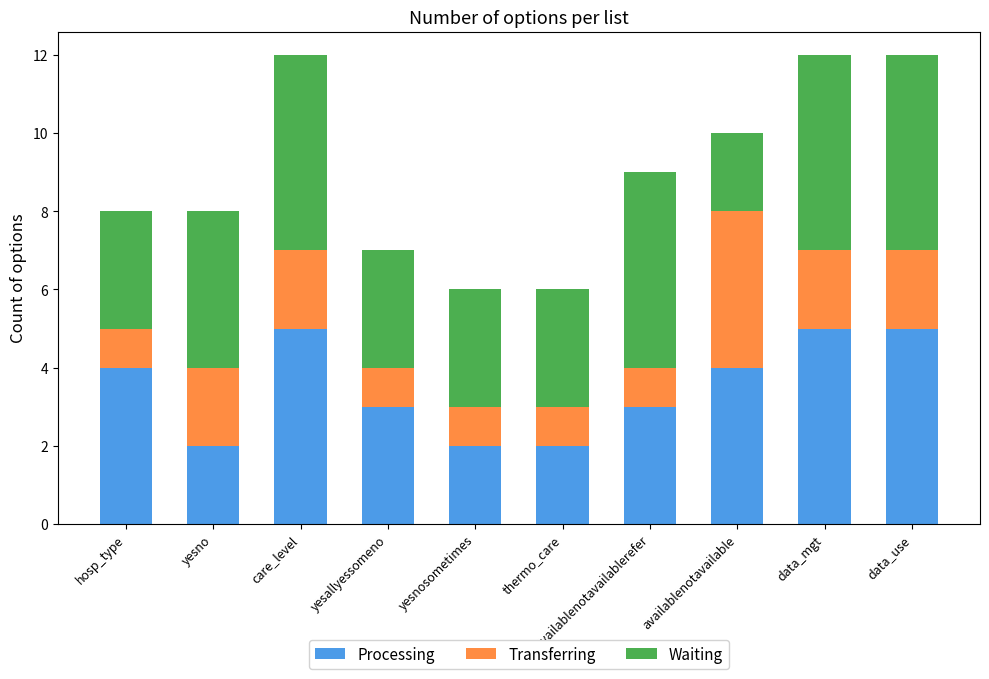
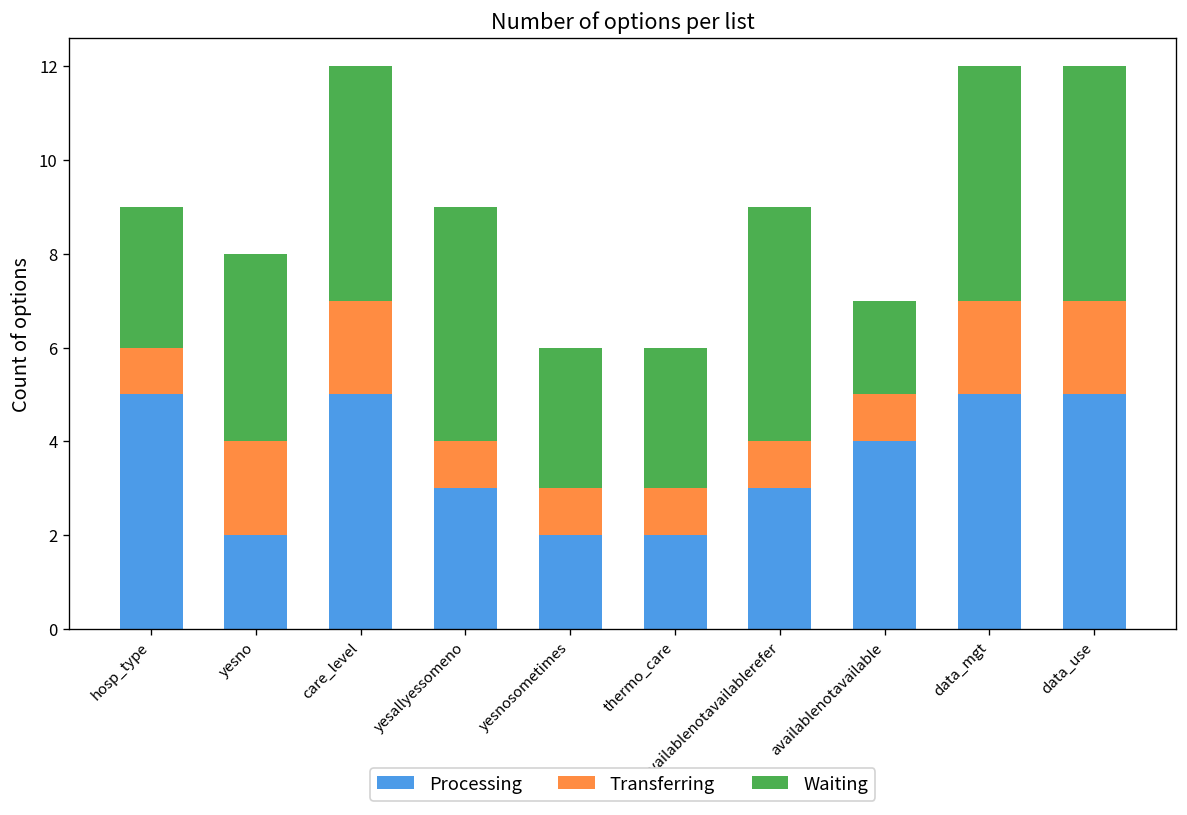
  {
    "Processing": {
-     "hosp_type": 4,
+     "hosp_type": 5,
      "yesno": 2,
      "care_level": 5,
      "yesallyessomeno": 3,
      "yesnosometimes": 2,
      "thermo_care": 2,
      "availablenotavailablerefer": 3,
      "availablenotavailable": 4,
      "data_mgt": 5,
      "data_use": 5
    },
    "Transferring": {
      "hosp_type": 1,
      "yesno": 2,
      "care_level": 2,
      "yesallyessomeno": 1,
      "yesnosometimes": 1,
      "thermo_care": 1,
      "availablenotavailablerefer": 1,
-     "availablenotavailable": 4,
+     "availablenotavailable": 1,
      "data_mgt": 2,
      "data_use": 2
    },
    "Waiting": {
      "hosp_type": 3,
      "yesno": 4,
      "care_level": 5,
-     "yesallyessomeno": 3,
+     "yesallyessomeno": 5,
      "yesnosometimes": 3,
      "thermo_care": 3,
      "availablenotavailablerefer": 5,
      "availablenotavailable": 2,
      "data_mgt": 5,
      "data_use": 5
    }
  }
